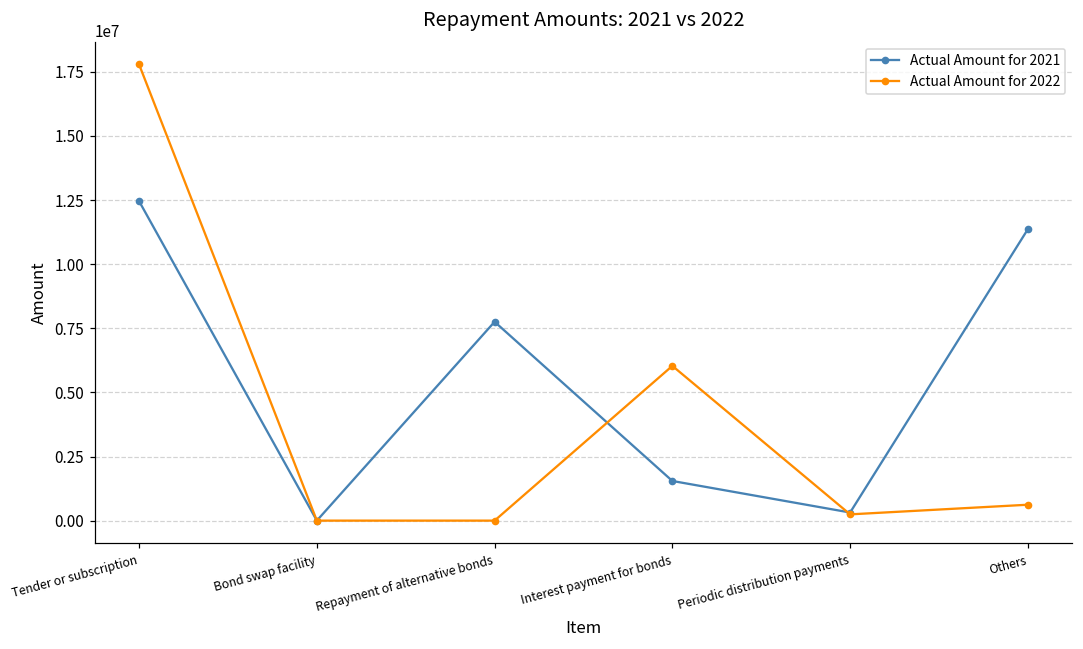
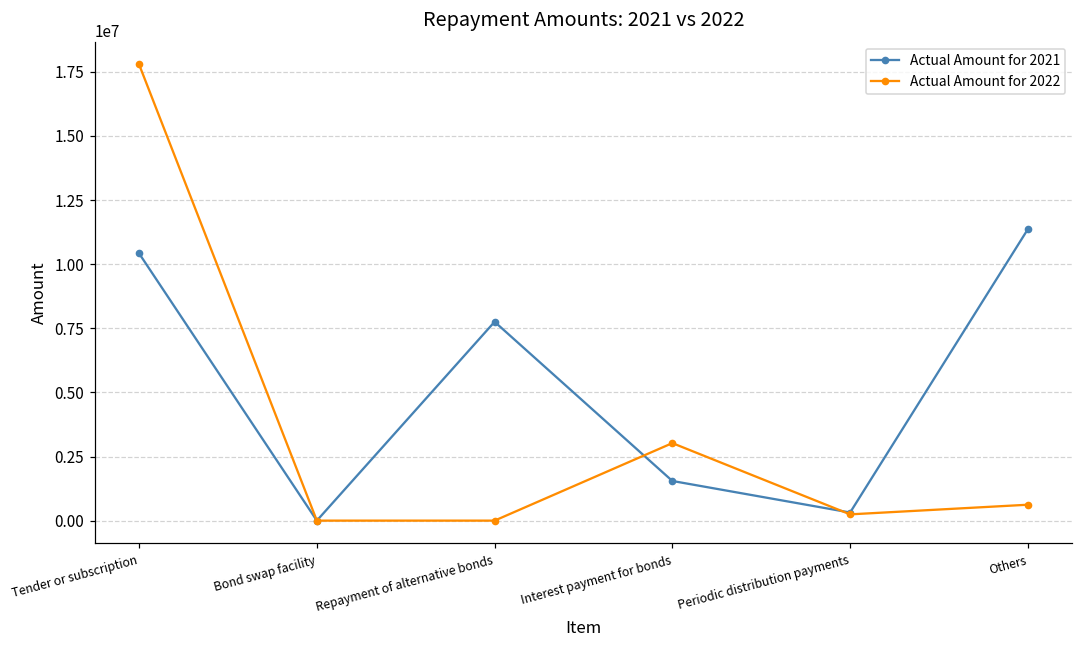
  {
    "Actual Amount for 2021": {
-     "Tender or subscription": 12500000,
+     "Tender or subscription": 10400000,
      "Repayment of alternative bonds": 7800000,
      "Interest payment for bonds": 1500000,
      "Others": 11400000
    },
    "Actual Amount for 2022": {
      "Tender or subscription": 17800000,
      "Repayment of alternative bonds": 0,
-     "Interest payment for bonds": 6000000,
+     "Interest payment for bonds": 3000000,
      "Others": 600000
    }
  }
